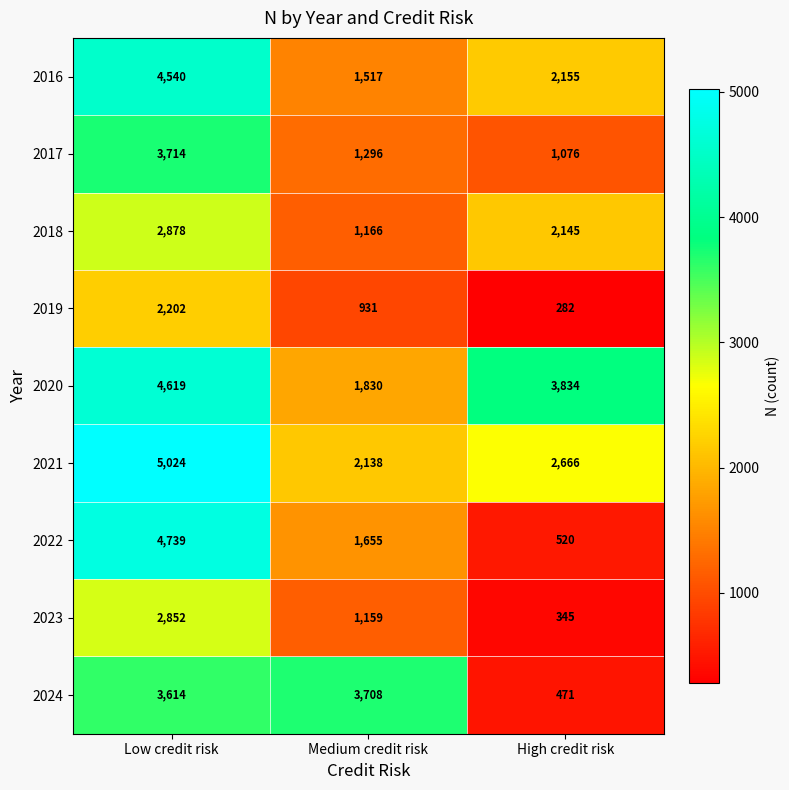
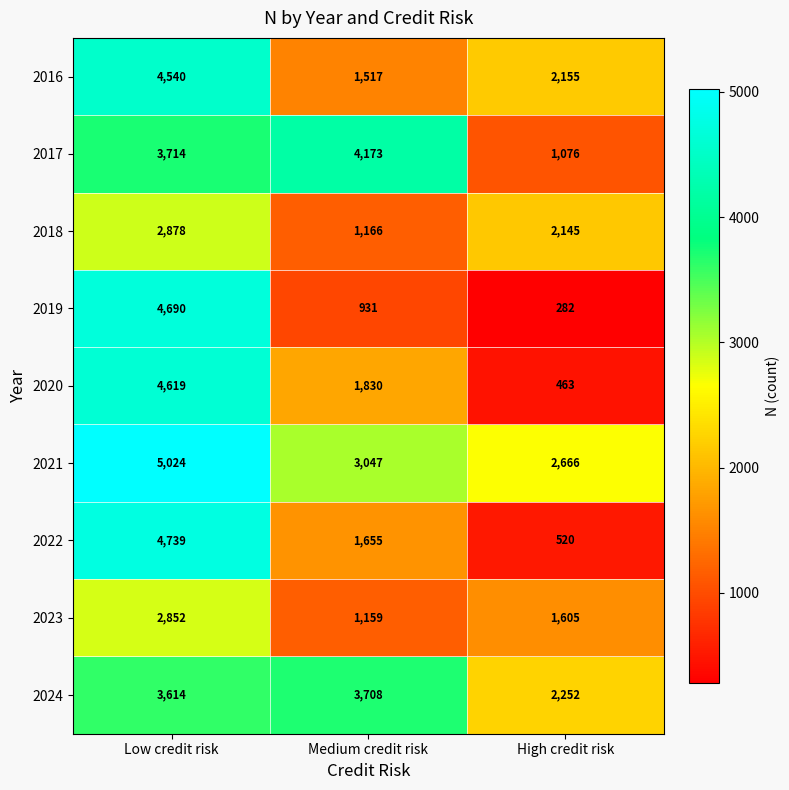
  {
    "2016": {
      "Low credit risk": "4,540",
      "Medium credit risk": "1,517",
      "High credit risk": "2,155"
    },
    "2017": {
      "Low credit risk": "3,714",
-     "Medium credit risk": "1,296",
+     "Medium credit risk": "4,173",
      "High credit risk": "1,076"
    },
    "2018": {
      "Low credit risk": "2,878",
      "Medium credit risk": "1,166",
      "High credit risk": "2,145"
    },
    "2019": {
-     "Low credit risk": "2,202",
+     "Low credit risk": "4,690",
      "Medium credit risk": "931",
      "High credit risk": "282"
    },
    "2020": {
      "Low credit risk": "4,619",
      "Medium credit risk": "1,830",
-     "High credit risk": "3,834"
+     "High credit risk": "463"
    },
    "2021": {
      "Low credit risk": "5,024",
-     "Medium credit risk": "2,138",
+     "Medium credit risk": "3,047",
      "High credit risk": "2,666"
    },
    "2022": {
      "Low credit risk": "4,739",
      "Medium credit risk": "1,655",
      "High credit risk": "520"
    },
    "2023": {
      "Low credit risk": "2,852",
      "Medium credit risk": "1,159",
-     "High credit risk": "345"
+     "High credit risk": "1,605"
    },
    "2024": {
      "Low credit risk": "3,614",
      "Medium credit risk": "3,708",
-     "High credit risk": "471"
+     "High credit risk": "2,252"
    }
  }
